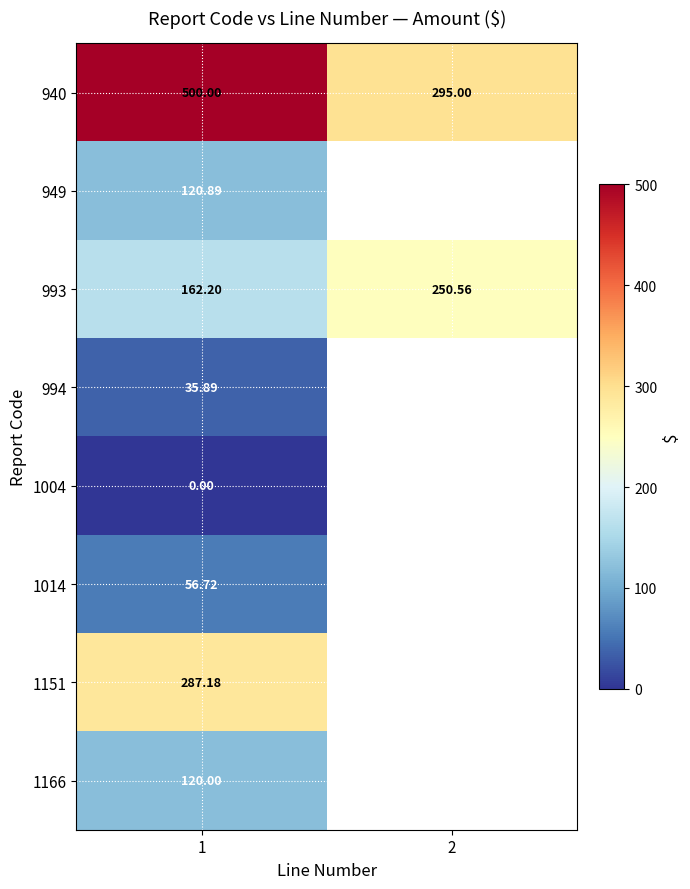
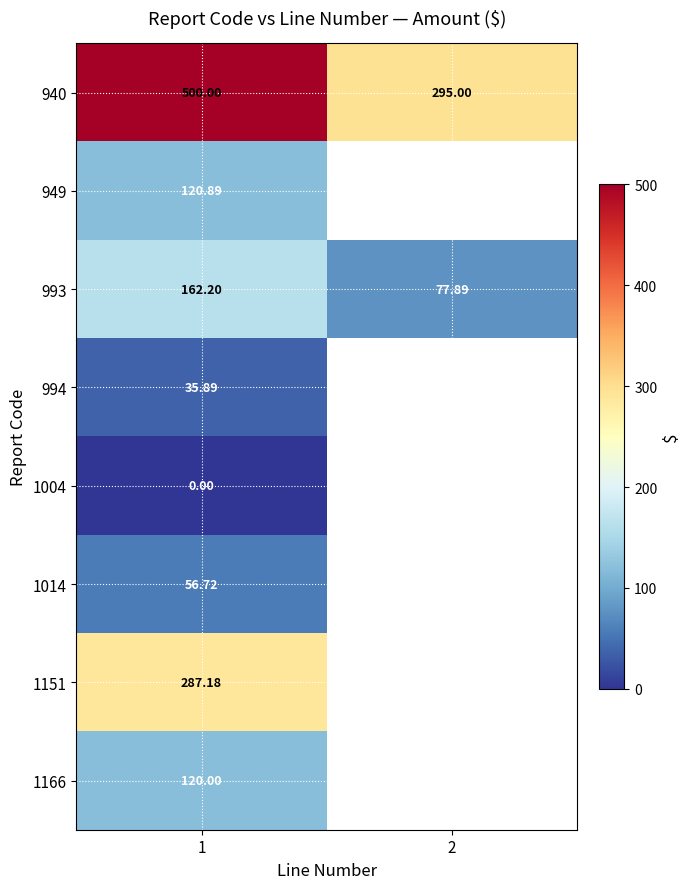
  {
    "940": {
      "1": 500.00,
      "2": 295.00
    },
    "949": {
      "1": 120.89
    },
    "993": {
      "1": 162.20,
-     "2": 250.56
+     "2": 77.89
    },
    "994": {
      "1": 35.89
    },
    "1004": {
      "1": 0.00
    },
    "1014": {
      "1": 56.72
    },
    "1151": {
      "1": 287.18
    },
    "1166": {
      "1": 120.00
    }
  }
